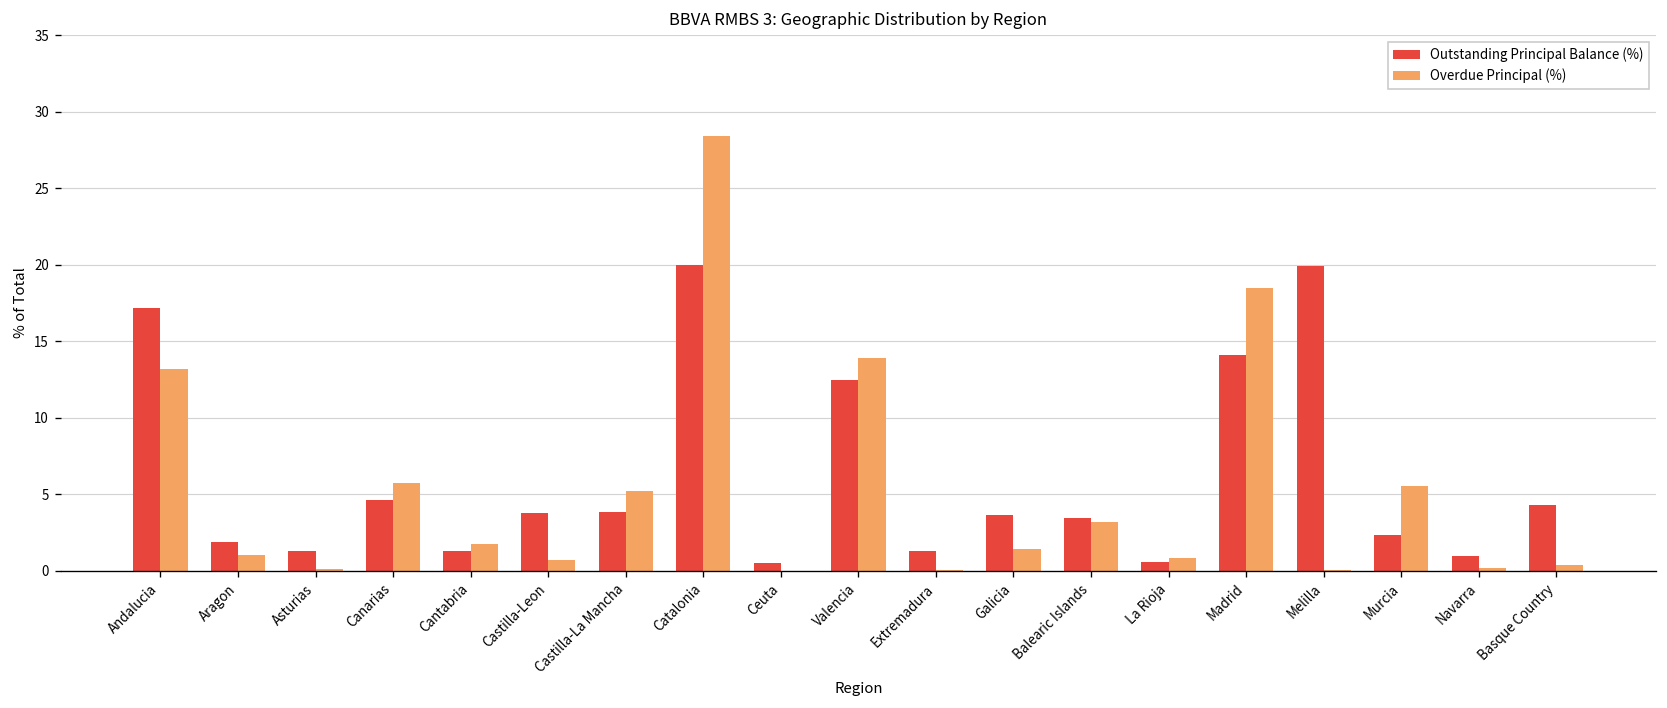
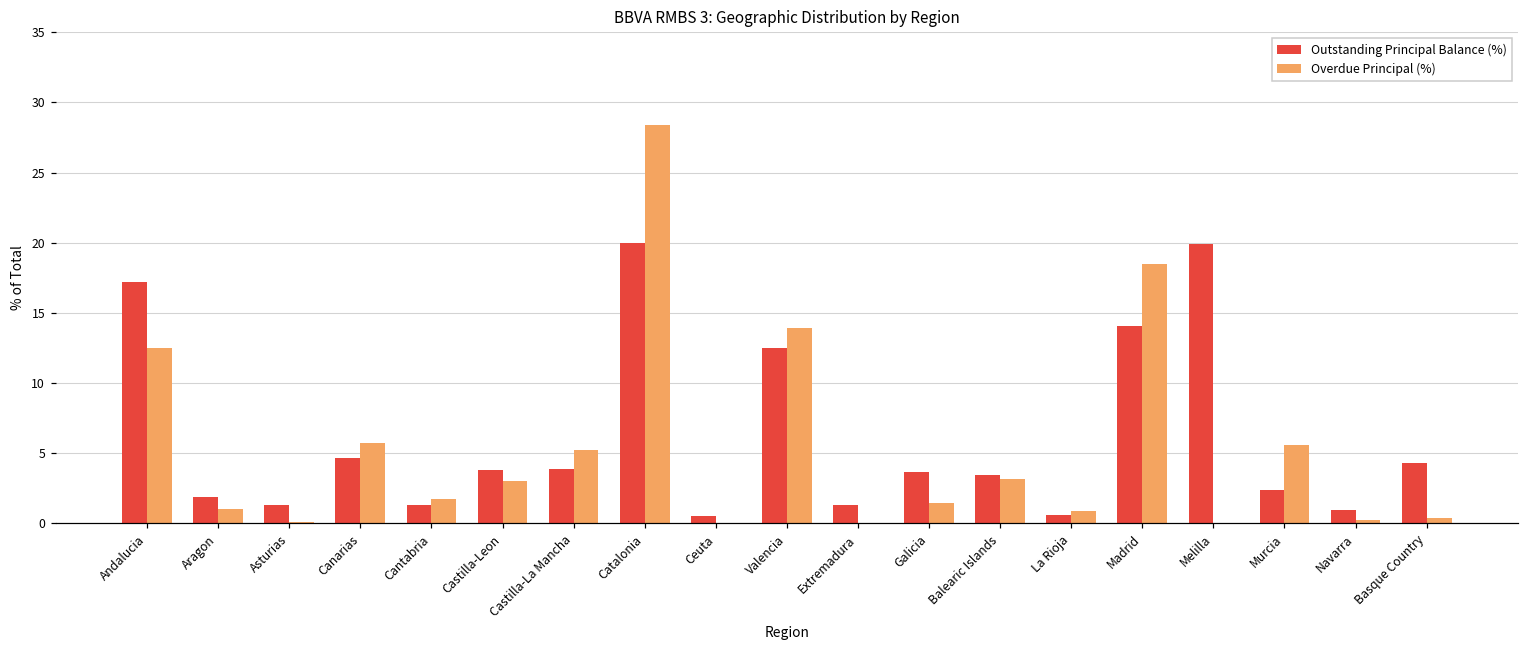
  {
    "Outstanding Principal Balance (%)": {
      "Andalucia": 17.2,
      "Aragon": 1.9,
      "Asturias": 1.3,
      "Canarias": 4.6,
      "Cantabria": 1.3,
      "Castilla-Leon": 3.8,
      "Castilla-La Mancha": 3.8,
      "Catalonia": 20.0,
      "Ceuta": 0.5,
      "Valencia": 12.5,
      "Extremadura": 1.3,
      "Galicia": 3.6,
      "Balearic Islands": 3.5,
      "La Rioja": 0.6,
      "Madrid": 14.1,
      "Melilla": 19.9,
      "Murcia": 2.4,
      "Navarra": 1.0,
      "Basque Country": 4.3
    },
    "Overdue Principal (%)": {
-     "Andalucia": 13.2,
+     "Andalucia": 12.5,
      "Aragon": 1.0,
      "Canarias": 5.7,
      "Cantabria": 1.7,
-     "Castilla-Leon": 0.7,
+     "Castilla-Leon": 3.0,
      "Castilla-La Mancha": 5.2,
      "Catalonia": 28.4,
      "Ceuta": 0.0,
      "Valencia": 13.9,
      "Galicia": 1.4,
      "Balearic Islands": 3.2,
      "La Rioja": 0.8,
      "Madrid": 18.5,
      "Murcia": 5.6,
      "Basque Country": 0.4
    }
  }
